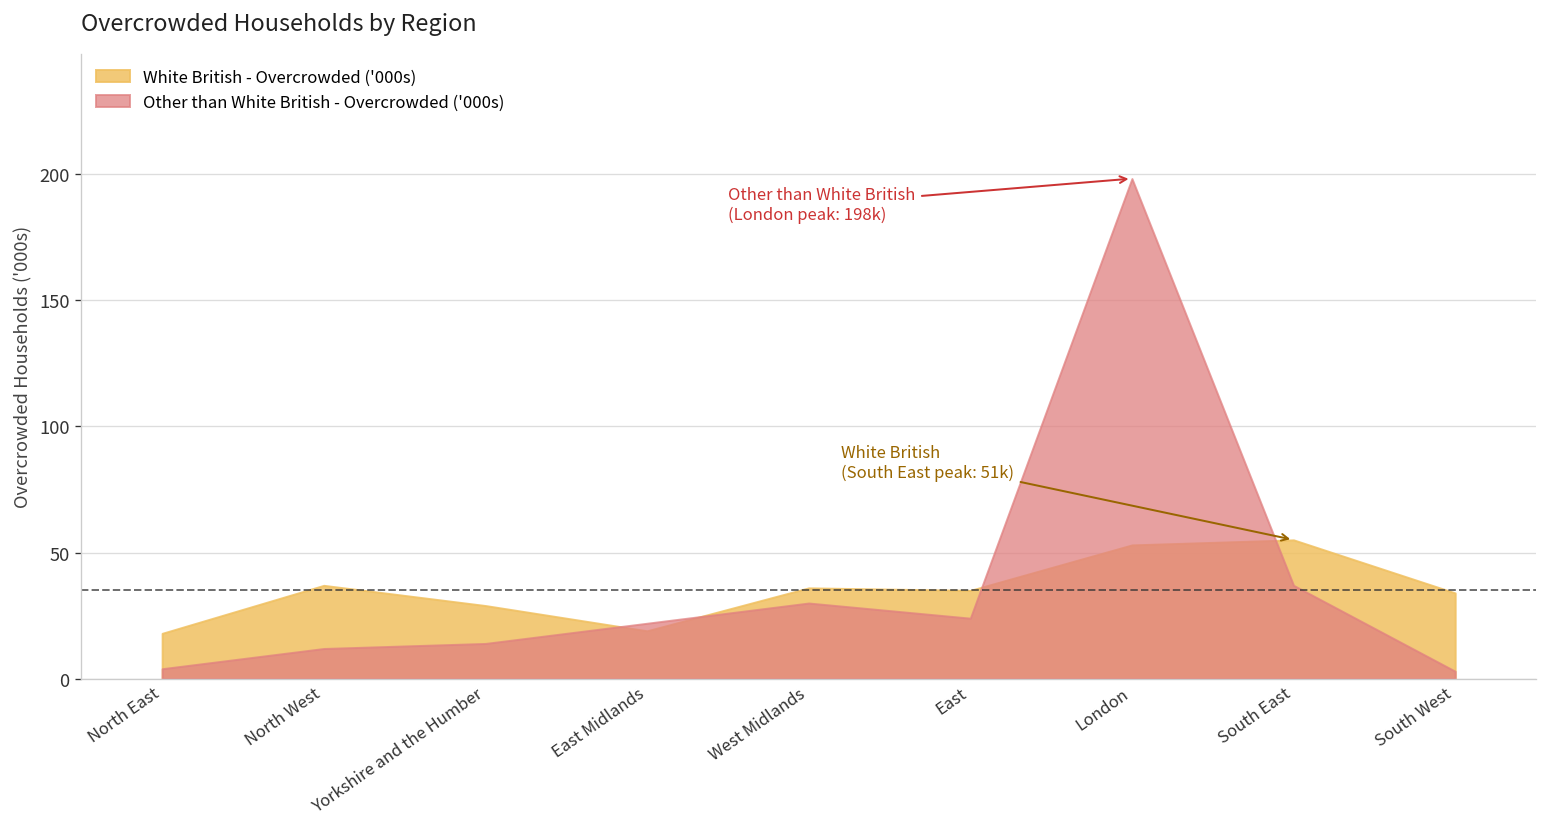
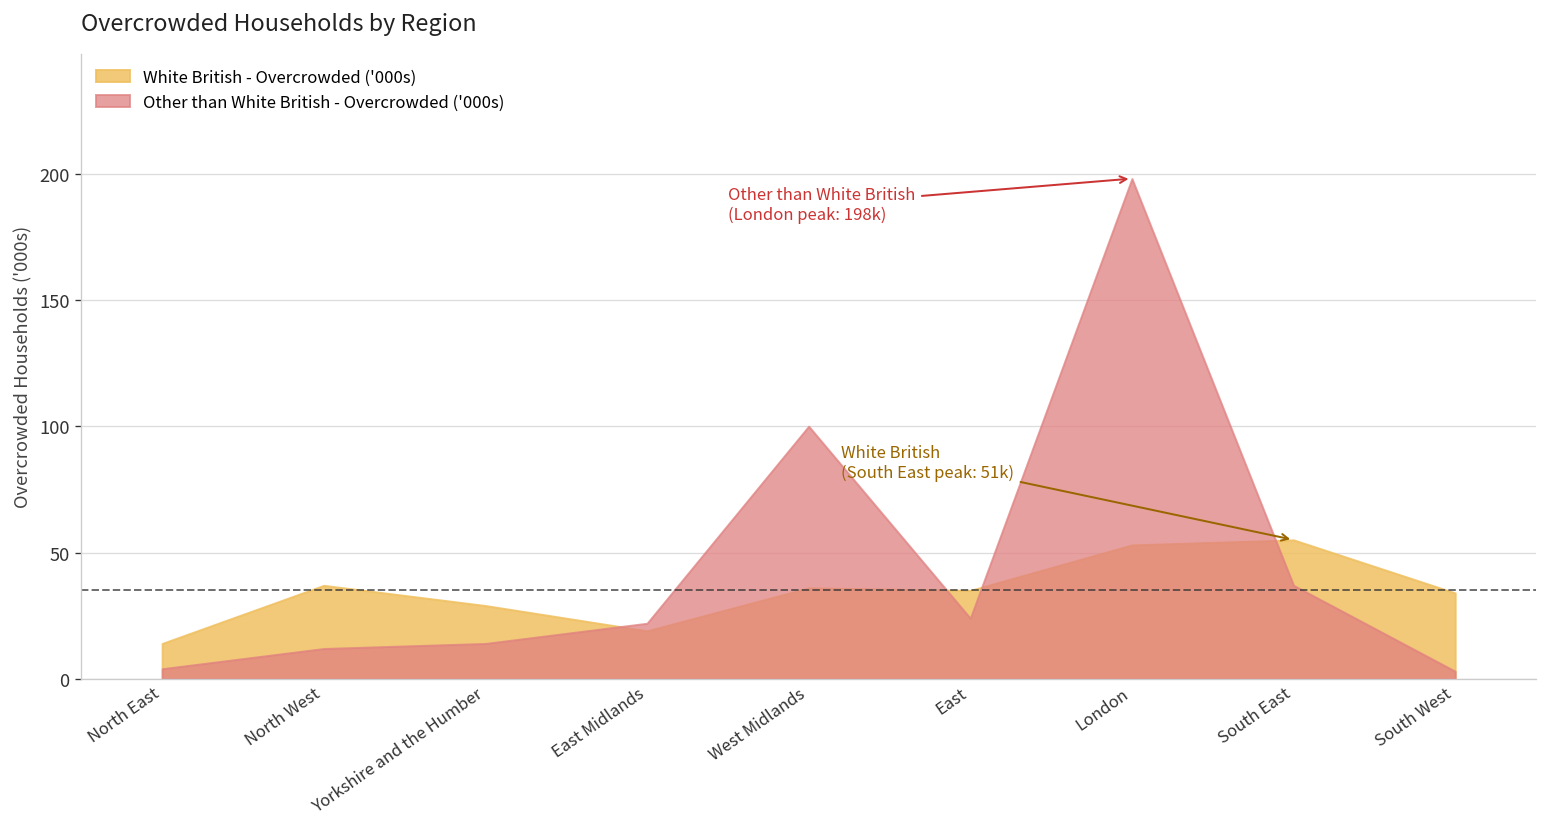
  {
    "White British - Overcrowded ('000s)": {
-     "North East": 18,
+     "North East": 14,
      "North West": 37,
      "Yorkshire and the Humber": 29,
      "East Midlands": 19,
      "West Midlands": 36,
      "East": 35,
      "South East": 55,
      "South West": 34
    },
    "Other than White British - Overcrowded ('000s)": {
      "North East": 4,
      "North West": 12,
      "Yorkshire and the Humber": 14,
      "East Midlands": 22,
-     "West Midlands": 30,
+     "West Midlands": 100,
      "East": 24,
      "South East": 37,
      "South West": 3
    }
  }
